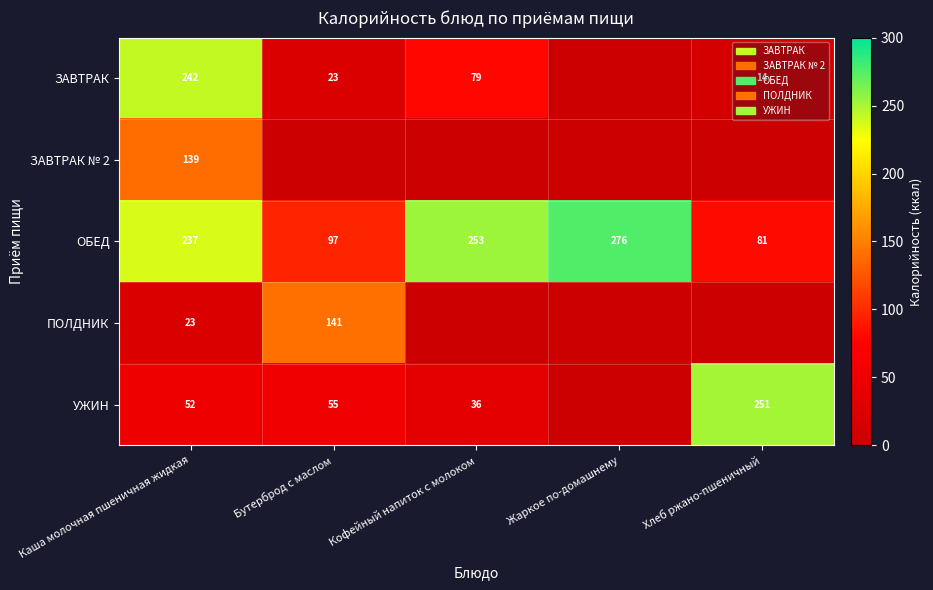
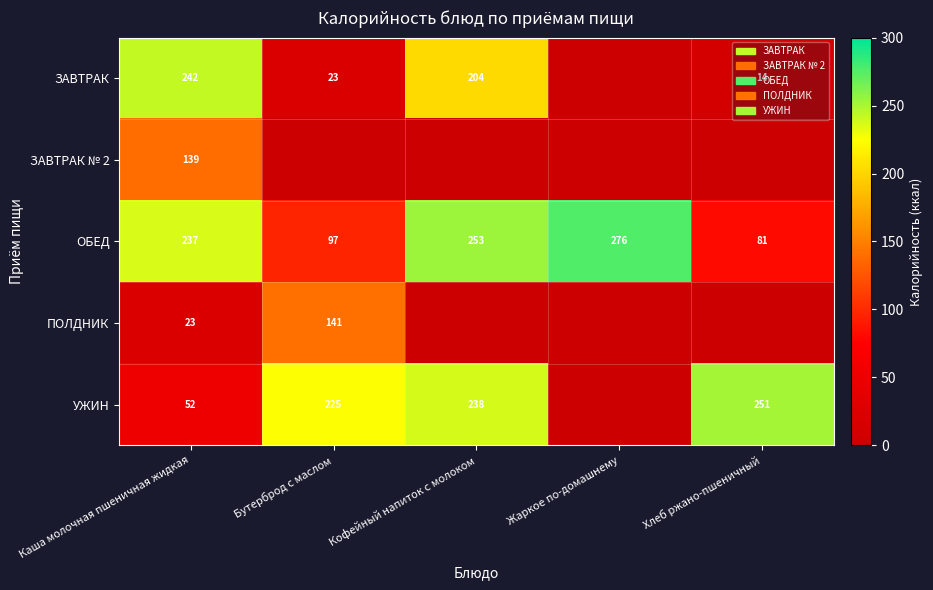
  {
    "ЗАВТРАК": {
      "Каша молочная пшеничная жидкая": 242,
      "Бутерброд с маслом": 23,
-     "Кофейный напиток с молоком": 79
+     "Кофейный напиток с молоком": 204
    },
    "ЗАВТРАК № 2": {
      "Каша молочная пшеничная жидкая": 139
    },
    "ОБЕД": {
      "Каша молочная пшеничная жидкая": 237,
      "Бутерброд с маслом": 97,
      "Кофейный напиток с молоком": 253,
      "Жаркое по-домашнему": 276,
      "Хлеб ржано-пшеничный": 81
    },
    "ПОЛДНИК": {
      "Каша молочная пшеничная жидкая": 23,
      "Бутерброд с маслом": 141
    },
    "УЖИН": {
      "Каша молочная пшеничная жидкая": 52,
-     "Бутерброд с маслом": 55,
-     "Кофейный напиток с молоком": 36,
+     "Бутерброд с маслом": 225,
+     "Кофейный напиток с молоком": 238,
      "Хлеб ржано-пшеничный": 251
    }
  }
